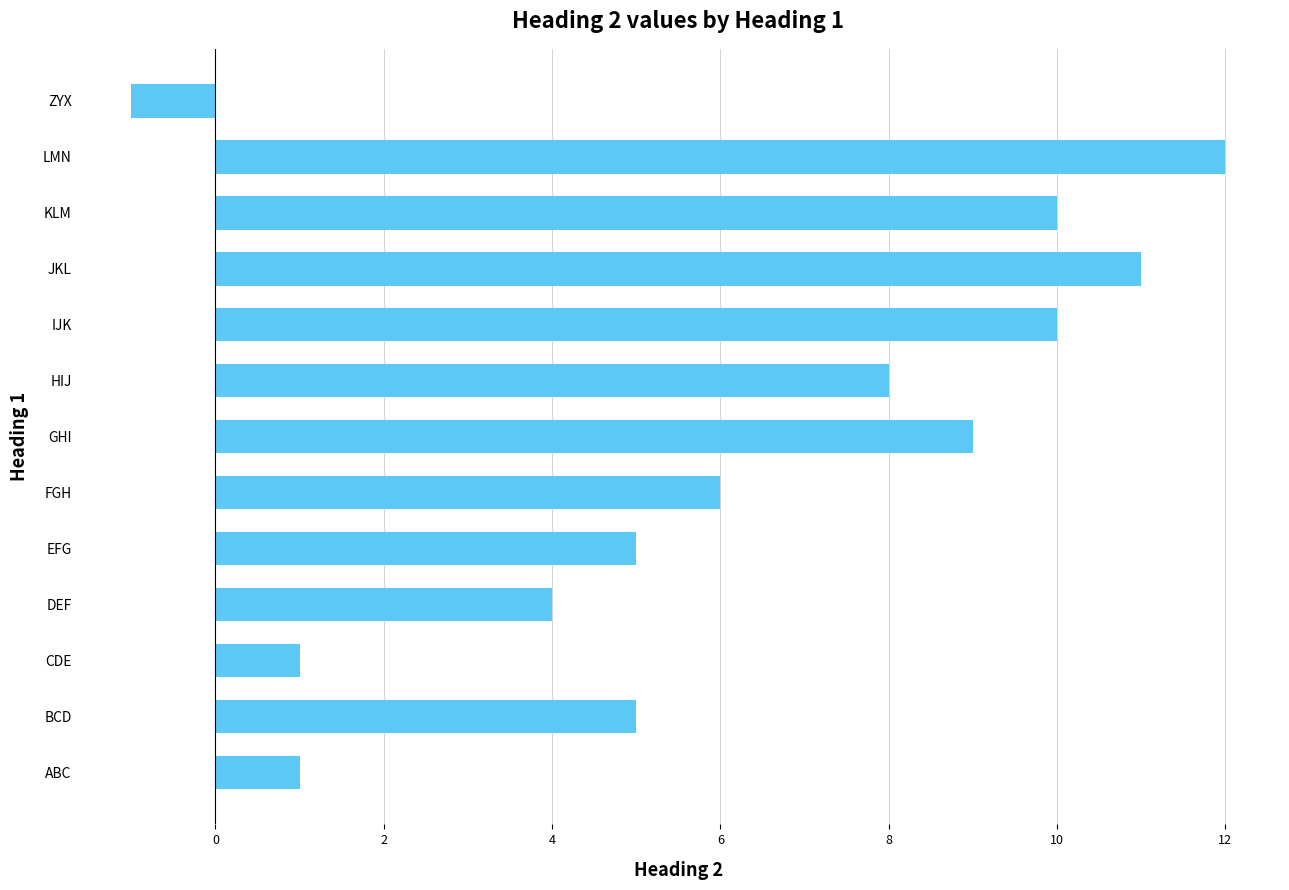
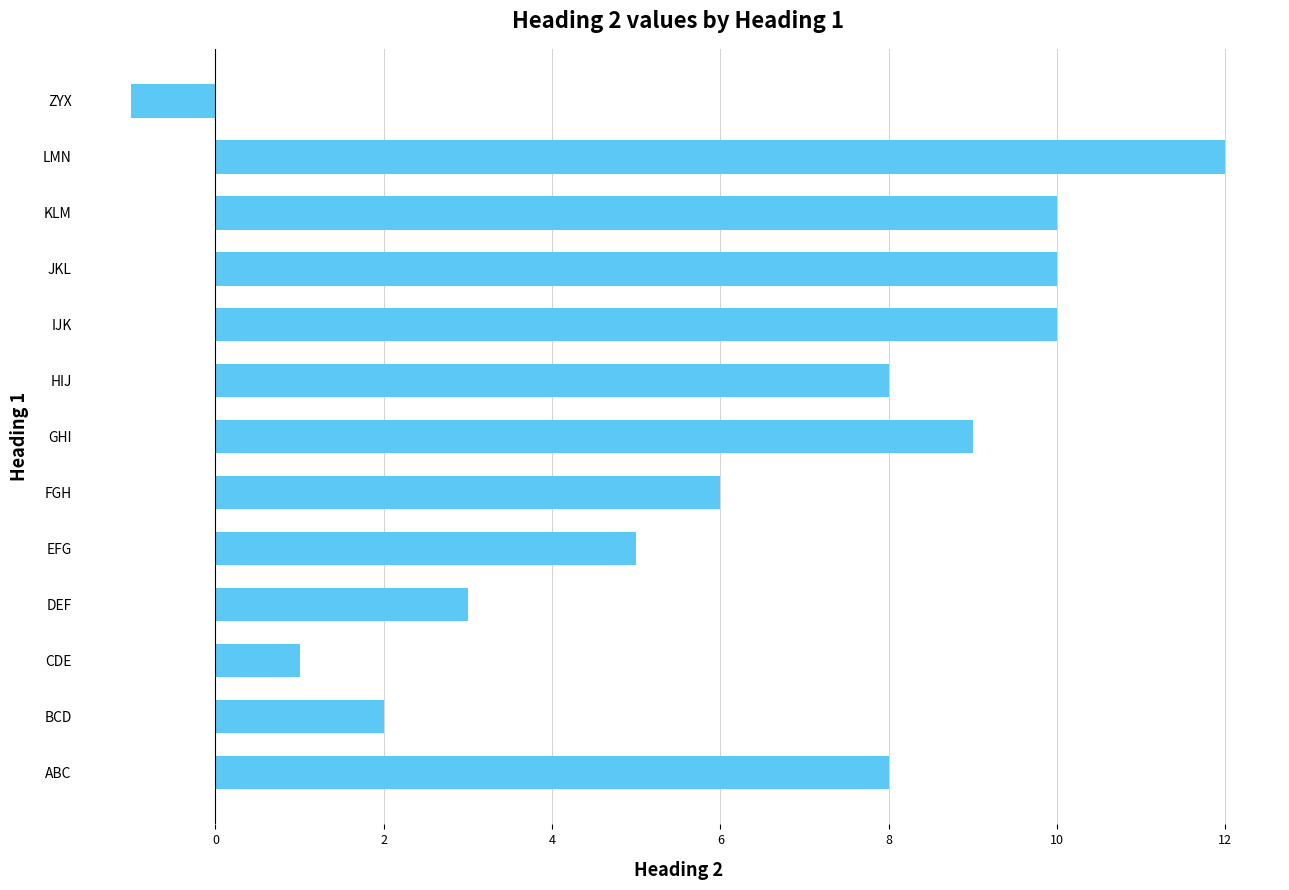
  {
    "ZYX": -1,
    "LMN": 12,
    "KLM": 10,
-   "JKL": 11,
+   "JKL": 10,
    "IJK": 10,
    "HIJ": 8,
    "GHI": 9,
    "FGH": 6,
    "EFG": 5,
-   "DEF": 4,
+   "DEF": 3,
    "CDE": 1,
-   "BCD": 5,
-   "ABC": 1
+   "BCD": 2,
+   "ABC": 8
  }
